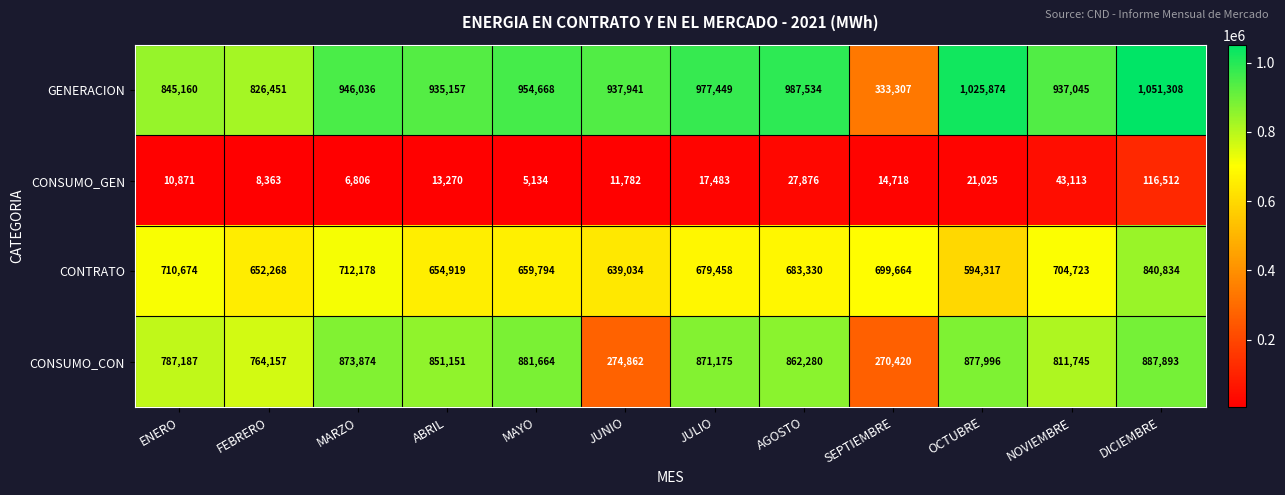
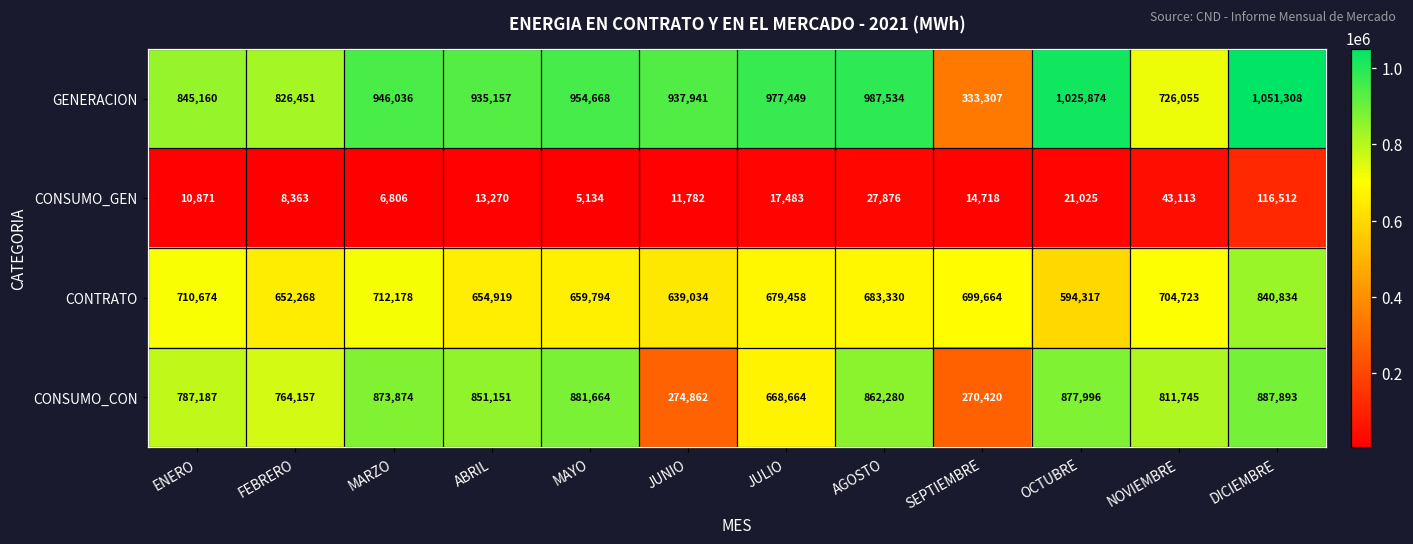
  {
    "GENERACION": {
      "ENERO": "845,160",
      "FEBRERO": "826,451",
      "MARZO": "946,036",
      "ABRIL": "935,157",
      "MAYO": "954,668",
      "JUNIO": "937,941",
      "JULIO": "977,449",
      "AGOSTO": "987,534",
      "SEPTIEMBRE": "333,307",
      "OCTUBRE": "1,025,874",
-     "NOVIEMBRE": "937,045",
+     "NOVIEMBRE": "726,055",
      "DICIEMBRE": "1,051,308"
    },
    "CONSUMO_GEN": {
      "ENERO": "10,871",
      "FEBRERO": "8,363",
      "MARZO": "6,806",
      "ABRIL": "13,270",
      "MAYO": "5,134",
      "JUNIO": "11,782",
      "JULIO": "17,483",
      "AGOSTO": "27,876",
      "SEPTIEMBRE": "14,718",
      "OCTUBRE": "21,025",
      "NOVIEMBRE": "43,113",
      "DICIEMBRE": "116,512"
    },
    "CONTRATO": {
      "ENERO": "710,674",
      "FEBRERO": "652,268",
      "MARZO": "712,178",
      "ABRIL": "654,919",
      "MAYO": "659,794",
      "JUNIO": "639,034",
      "JULIO": "679,458",
      "AGOSTO": "683,330",
      "SEPTIEMBRE": "699,664",
      "OCTUBRE": "594,317",
      "NOVIEMBRE": "704,723",
      "DICIEMBRE": "840,834"
    },
    "CONSUMO_CON": {
      "ENERO": "787,187",
      "FEBRERO": "764,157",
      "MARZO": "873,874",
      "ABRIL": "851,151",
      "MAYO": "881,664",
      "JUNIO": "274,862",
-     "JULIO": "871,175",
+     "JULIO": "668,664",
      "AGOSTO": "862,280",
      "SEPTIEMBRE": "270,420",
      "OCTUBRE": "877,996",
      "NOVIEMBRE": "811,745",
      "DICIEMBRE": "887,893"
    }
  }
